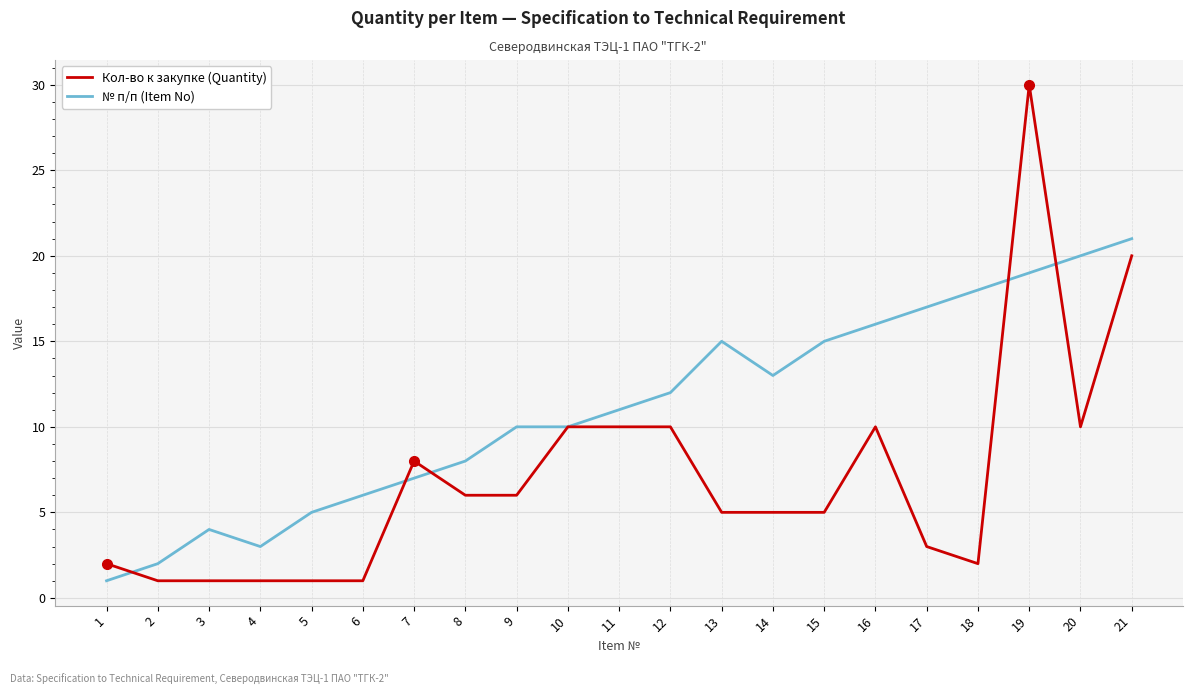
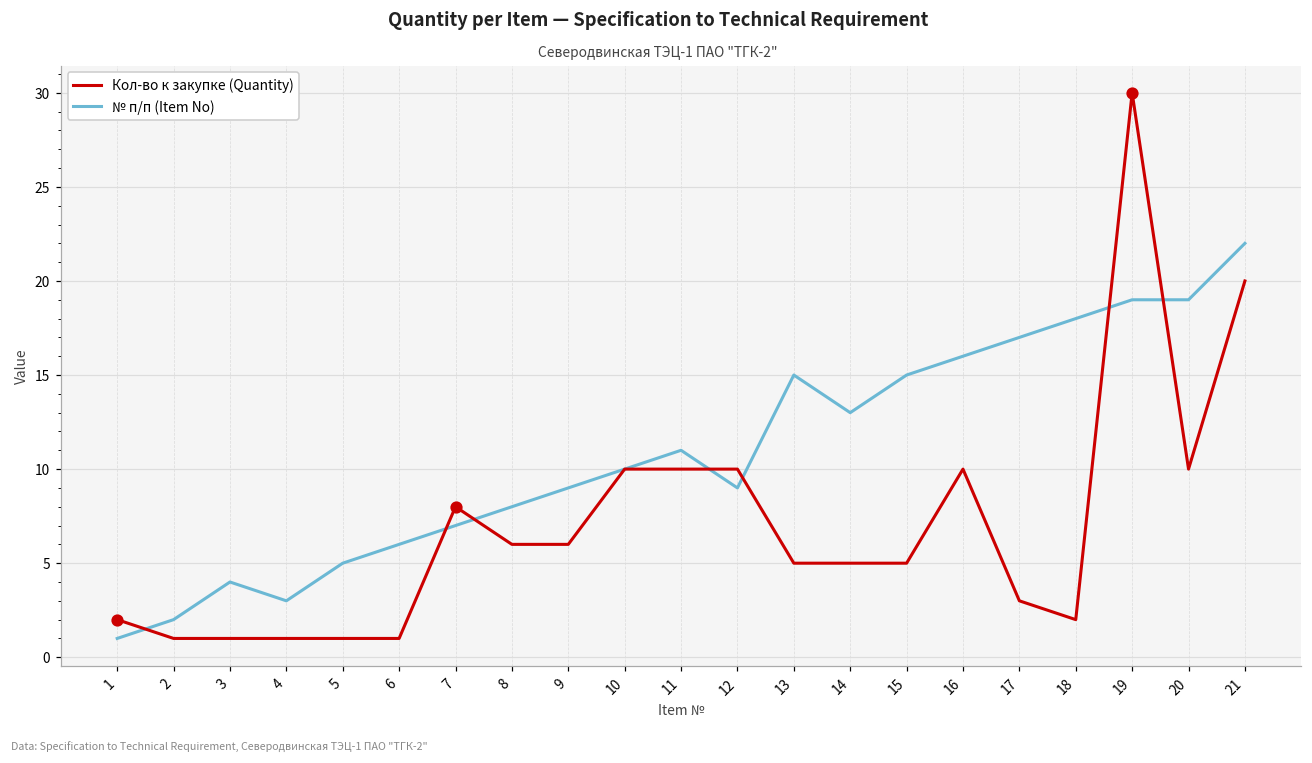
  {
    "№ п/п (Item No)": {
      "1": 1,
      "2": 2,
      "3": 4,
      "4": 3,
      "5": 5,
      "6": 6,
      "7": 7,
      "8": 8,
-     "9": 10,
+     "9": 9,
      "11": 11,
-     "12": 12,
+     "12": 9,
      "13": 15,
      "14": 13,
      "15": 15,
      "16": 16,
      "17": 17,
      "18": 18,
      "19": 19,
-     "20": 20,
-     "21": 21
+     "20": 19,
+     "21": 22
    }
  }
